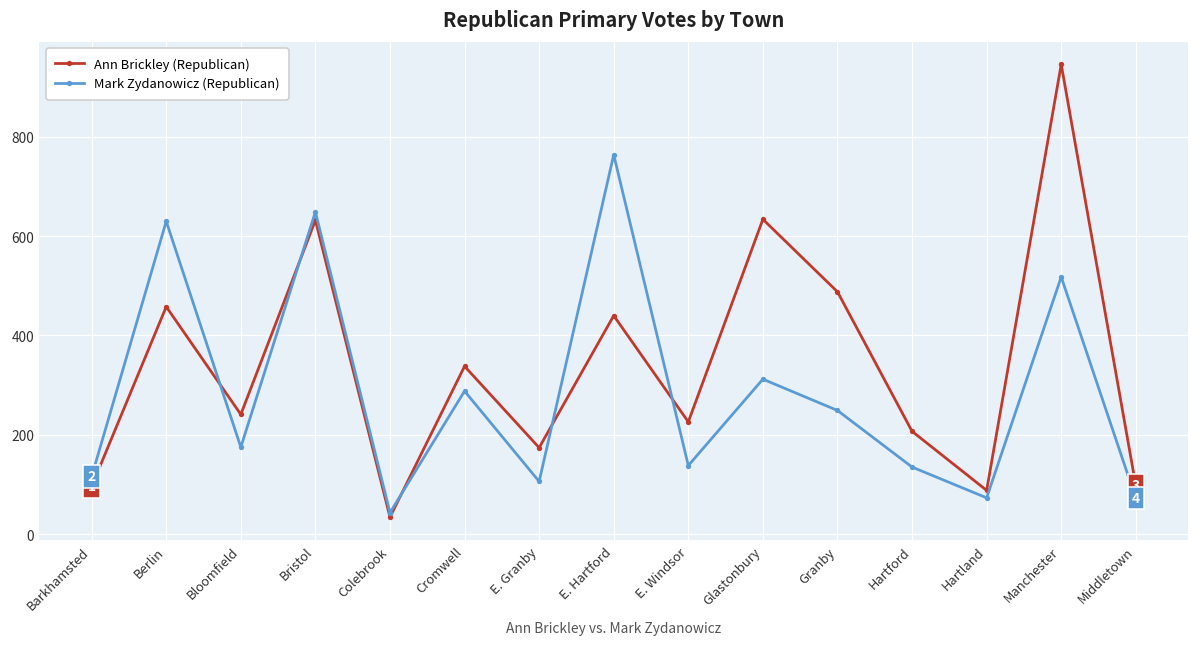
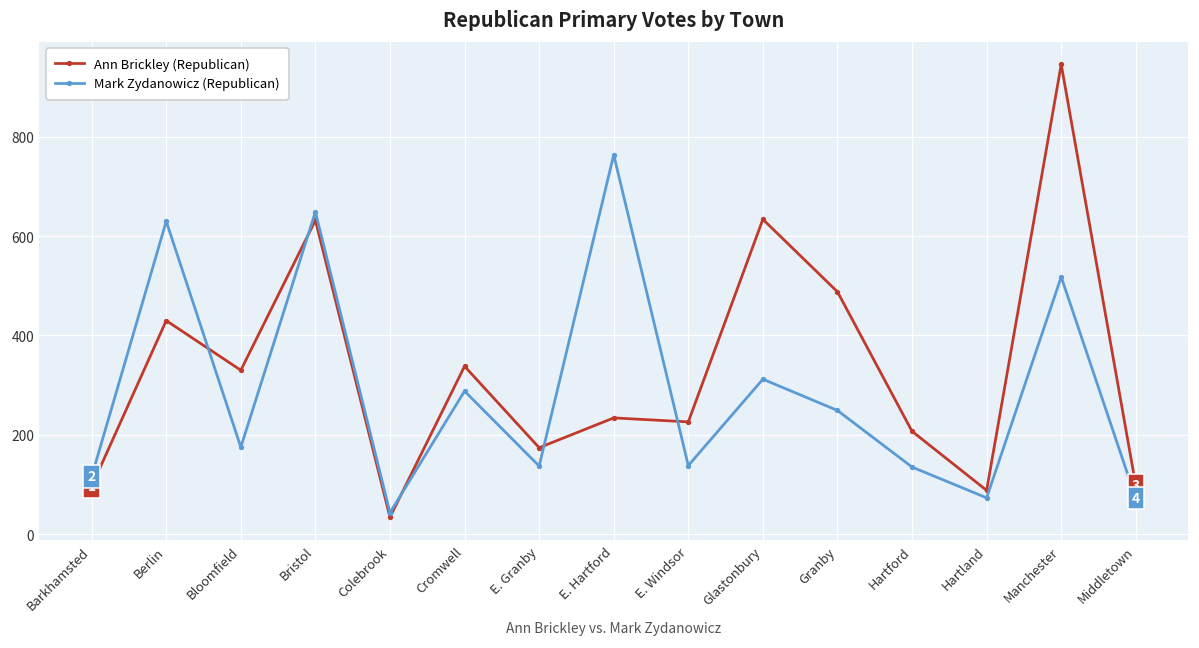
  {
    "Ann Brickley (Republican)": {
-     "Berlin": 460,
-     "Bloomfield": 240,
+     "Berlin": 430,
+     "Bloomfield": 330,
      "Bristol": 630,
      "Colebrook": 30,
      "Cromwell": 340,
      "E. Granby": 170,
-     "E. Hartford": 440,
+     "E. Hartford": 230,
      "E. Windsor": 230,
      "Glastonbury": 630,
      "Granby": 490,
      "Hartford": 210,
      "Hartland": 90,
      "Manchester": 950
    },
    "Mark Zydanowicz (Republican)": {
      "Berlin": 630,
      "Bloomfield": 180,
      "Bristol": 650,
      "Colebrook": 40,
      "Cromwell": 290,
-     "E. Granby": 110,
+     "E. Granby": 140,
      "E. Hartford": 760,
      "E. Windsor": 140,
      "Glastonbury": 310,
      "Granby": 250,
      "Hartford": 140,
      "Hartland": 70,
      "Manchester": 520
    }
  }
